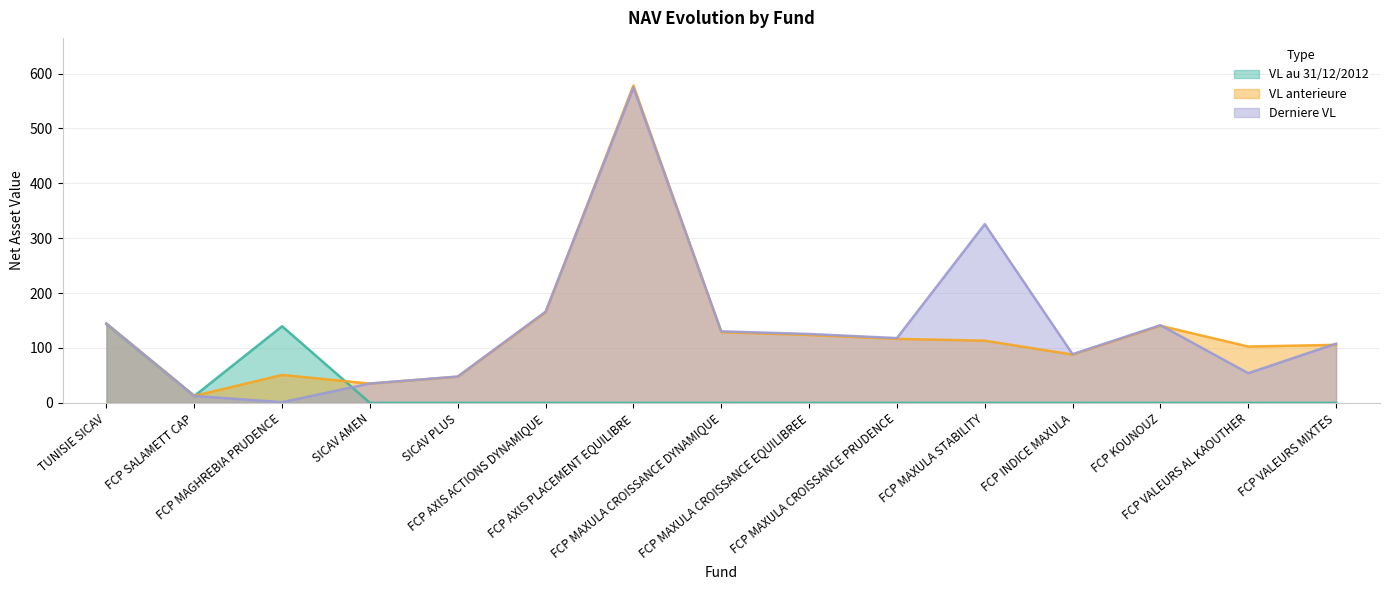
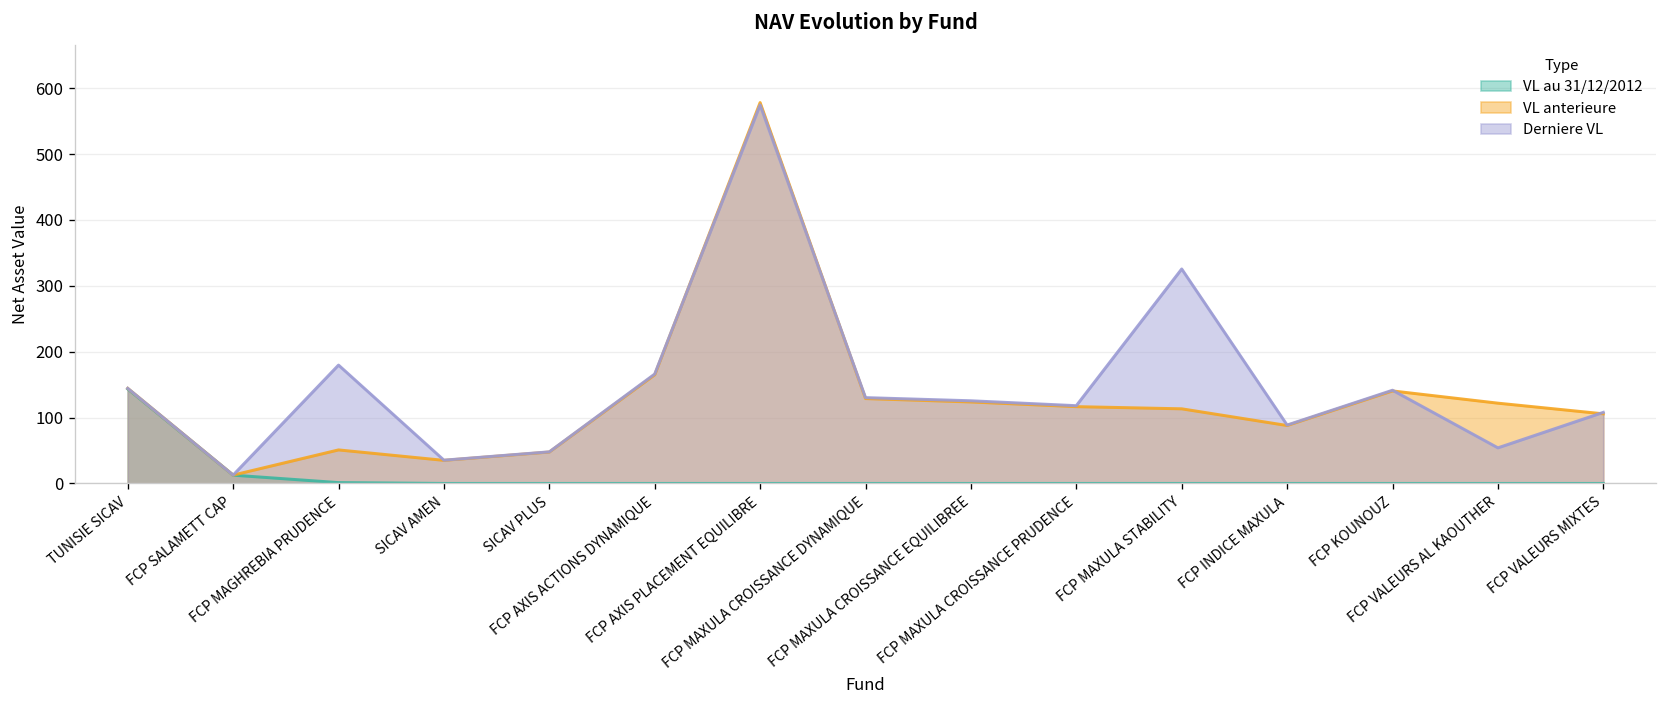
  {
    "VL au 31/12/2012": {
-     "FCP MAGHREBIA PRUDENCE": 140,
+     "FCP MAGHREBIA PRUDENCE": 0,
      "SICAV AMEN": 0,
      "SICAV PLUS": 0,
      "FCP AXIS ACTIONS DYNAMIQUE": 0,
      "FCP AXIS PLACEMENT EQUILIBRE": 0,
      "FCP MAXULA CROISSANCE DYNAMIQUE": 0,
      "FCP MAXULA CROISSANCE EQUILIBREE": 0,
      "FCP MAXULA CROISSANCE PRUDENCE": 0,
      "FCP MAXULA STABILITY": 0,
      "FCP INDICE MAXULA": 0,
      "FCP KOUNOUZ": 0,
      "FCP VALEURS AL KAOUTHER": 0,
      "FCP VALEURS MIXTES": 0
    },
    "VL anterieure": {
      "FCP MAGHREBIA PRUDENCE": 50,
      "FCP MAXULA STABILITY": 110,
-     "FCP VALEURS AL KAOUTHER": 100
+     "FCP VALEURS AL KAOUTHER": 120
    },
    "Derniere VL": {
-     "FCP MAGHREBIA PRUDENCE": 0,
+     "FCP MAGHREBIA PRUDENCE": 180,
      "FCP MAXULA STABILITY": 330,
      "FCP VALEURS AL KAOUTHER": 50
    }
  }
